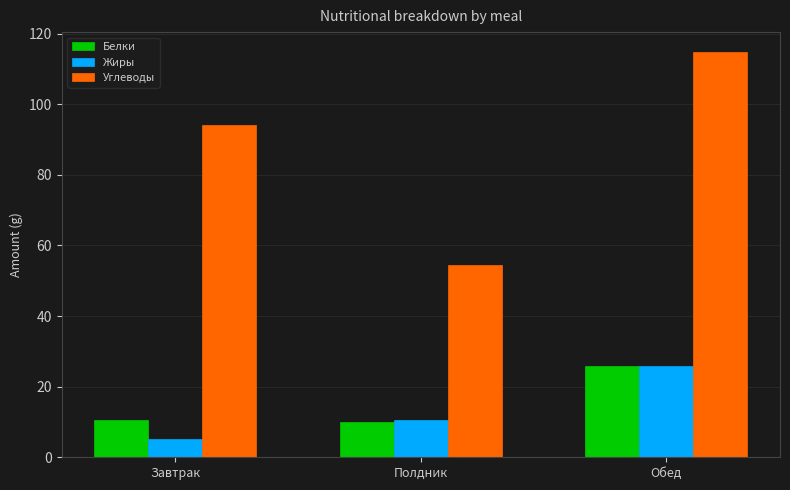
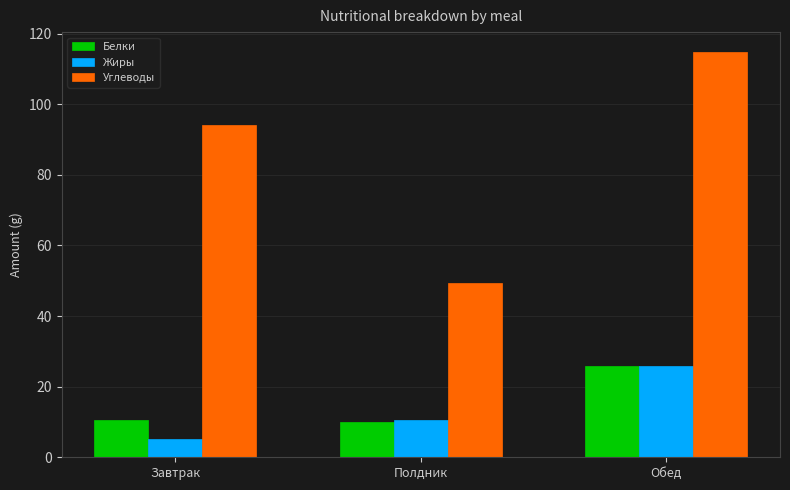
  {
    "Белки": {
      "Завтрак": 11,
      "Полдник": 10,
      "Обед": 26
    },
    "Жиры": {
      "Завтрак": 5,
      "Полдник": 11,
      "Обед": 26
    },
    "Углеводы": {
      "Завтрак": 94,
-     "Полдник": 55,
+     "Полдник": 49,
      "Обед": 115
    }
  }
